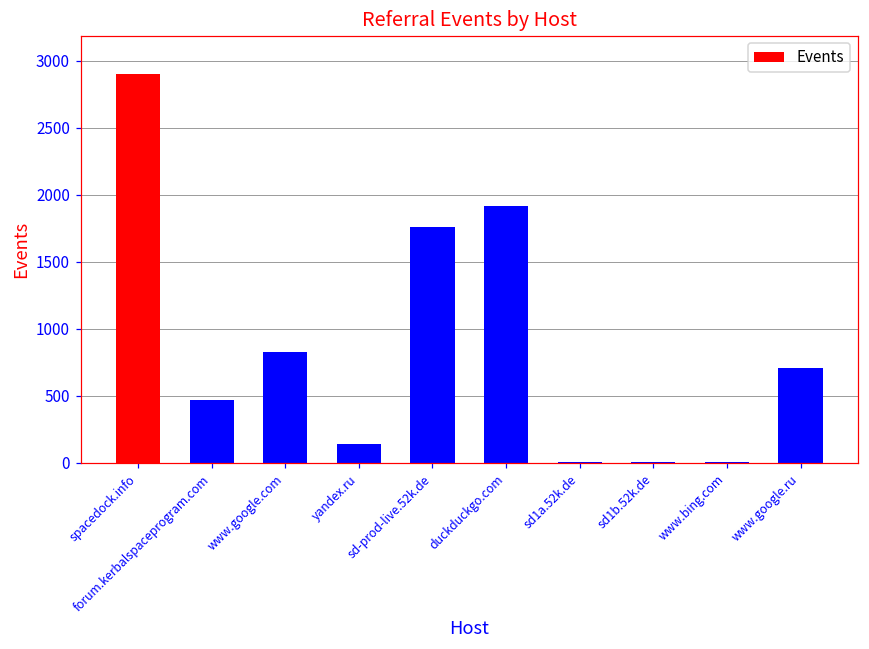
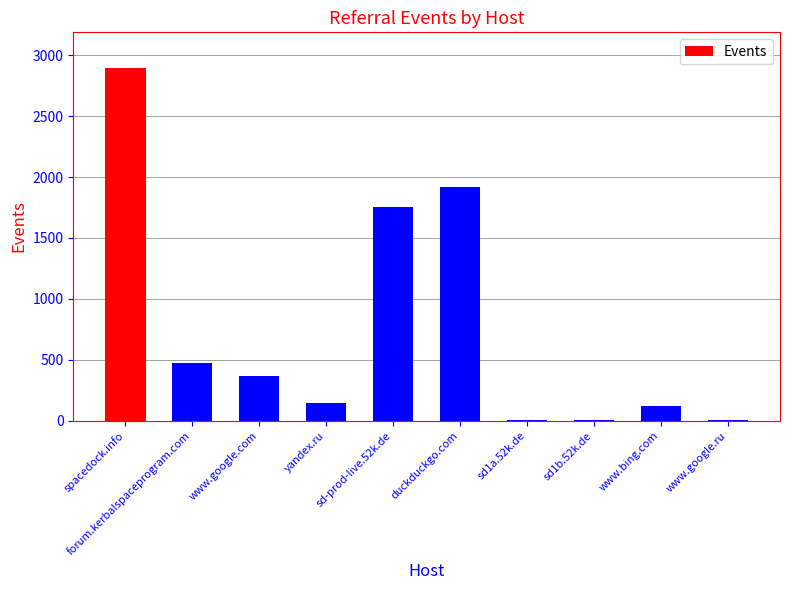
  {
    "spacedock.info": 2900,
    "forum.kerbalspaceprogram.com": 470,
-   "www.google.com": 830,
+   "www.google.com": 370,
    "yandex.ru": 140,
    "sd-prod-live.52k.de": 1760,
    "duckduckgo.com": 1920,
-   "www.bing.com": 10,
-   "www.google.ru": 710
+   "www.bing.com": 120,
+   "www.google.ru": 0
  }
